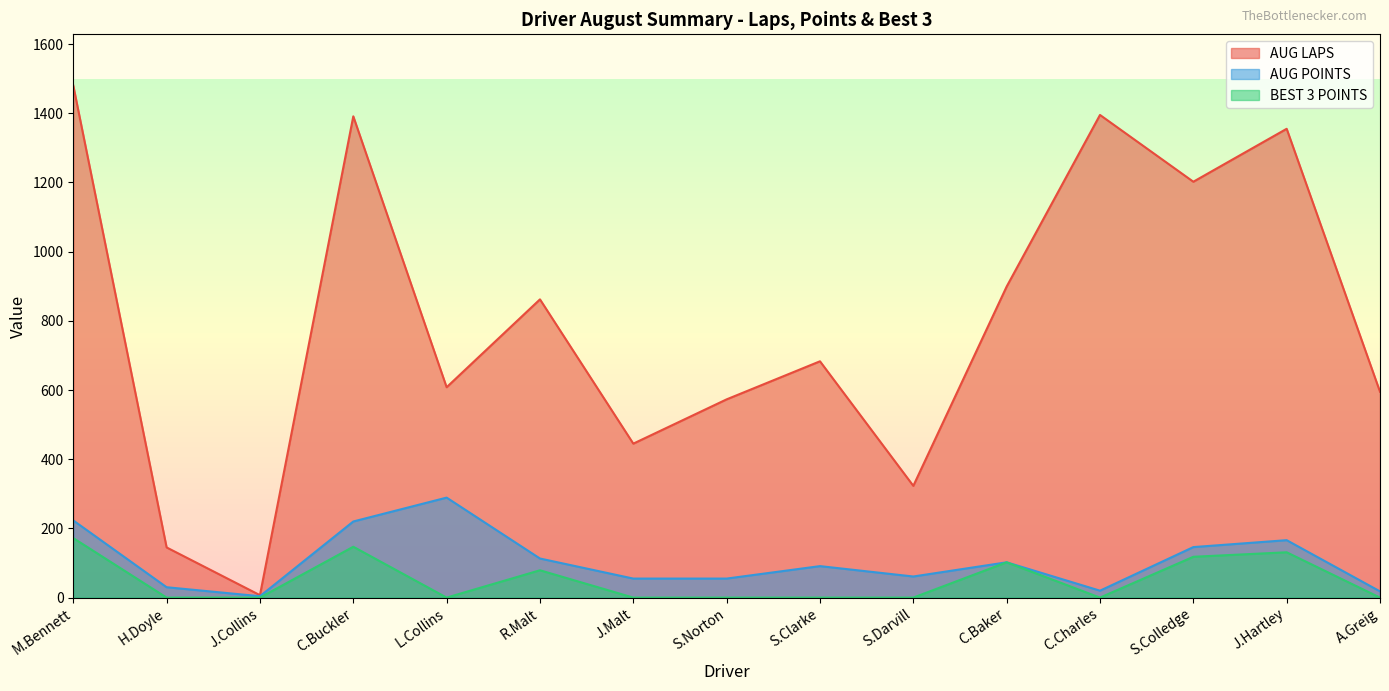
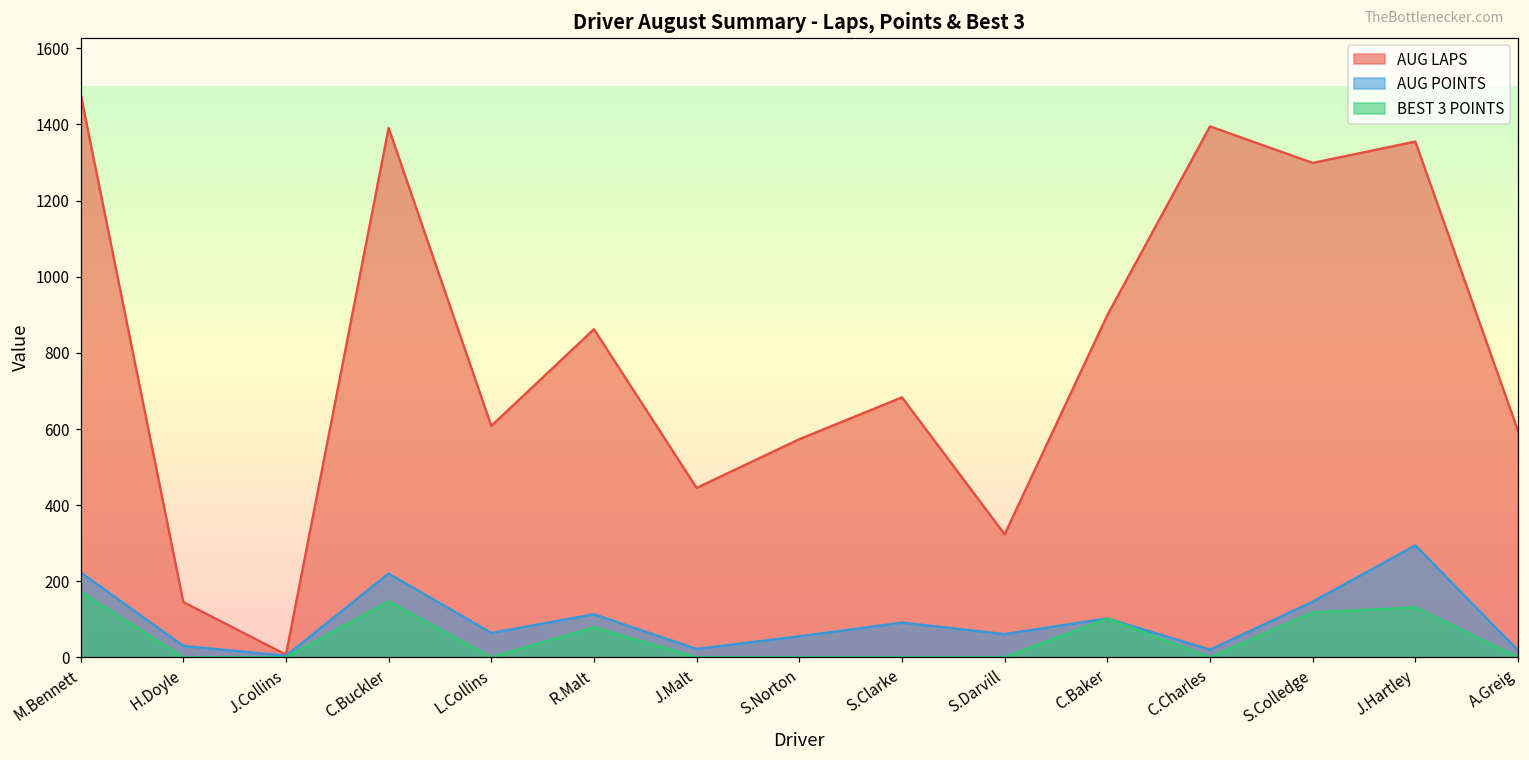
  {
    "AUG LAPS": {
      "M.Bennett": 1480,
      "H.Doyle": 150,
      "C.Buckler": 1390,
      "L.Collins": 610,
      "R.Malt": 860,
      "J.Malt": 450,
      "S.Norton": 570,
      "S.Clarke": 680,
      "S.Darvill": 320,
      "C.Baker": 900,
      "C.Charles": 1400,
-     "S.Colledge": 1200,
+     "S.Colledge": 1300,
      "J.Hartley": 1360,
      "A.Greig": 600
    },
    "AUG POINTS": {
      "M.Bennett": 220,
      "H.Doyle": 30,
      "C.Buckler": 220,
-     "L.Collins": 290,
+     "L.Collins": 60,
      "R.Malt": 110,
-     "J.Malt": 60,
+     "J.Malt": 20,
      "S.Norton": 60,
      "S.Clarke": 90,
      "S.Darvill": 60,
      "C.Charles": 20,
      "S.Colledge": 150,
-     "J.Hartley": 170,
+     "J.Hartley": 290,
      "A.Greig": 20
    },
    "BEST 3 POINTS": {
      "M.Bennett": 170,
      "H.Doyle": 0,
      "C.Buckler": 150,
      "L.Collins": 0,
      "R.Malt": 80,
      "J.Malt": 0,
      "S.Norton": 0,
      "S.Clarke": 0,
      "S.Darvill": 0,
      "C.Charles": 0,
      "S.Colledge": 120,
      "J.Hartley": 130,
      "A.Greig": 0
    }
  }
